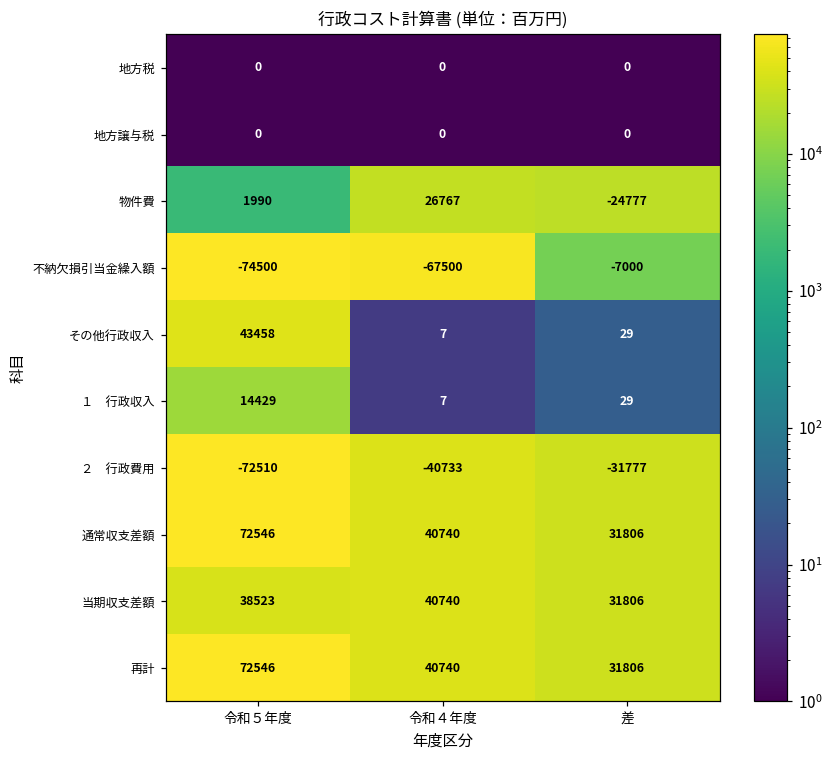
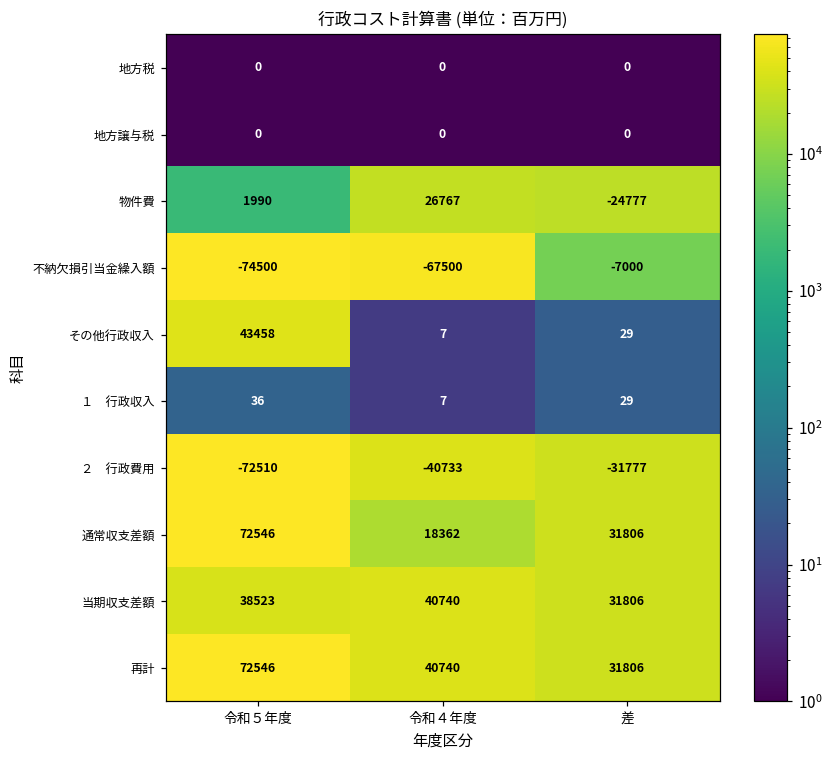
  {
    "地方税": {
      "令和５年度": 0,
      "令和４年度": 0,
      "差": 0
    },
    "地方譲与税": {
      "令和５年度": 0,
      "令和４年度": 0,
      "差": 0
    },
    "物件費": {
      "令和５年度": 1990,
      "令和４年度": 26767,
      "差": -24777
    },
    "不納欠損引当金繰入額": {
      "令和５年度": -74500,
      "令和４年度": -67500,
      "差": -7000
    },
    "その他行政収入": {
      "令和５年度": 43458,
      "令和４年度": 7,
      "差": 29
    },
    "１ 行政収入": {
-     "令和５年度": 14429,
+     "令和５年度": 36,
      "令和４年度": 7,
      "差": 29
    },
    "２ 行政費用": {
      "令和５年度": -72510,
      "令和４年度": -40733,
      "差": -31777
    },
    "通常収支差額": {
      "令和５年度": 72546,
-     "令和４年度": 40740,
+     "令和４年度": 18362,
      "差": 31806
    },
    "当期収支差額": {
      "令和５年度": 38523,
      "令和４年度": 40740,
      "差": 31806
    },
    "再計": {
      "令和５年度": 72546,
      "令和４年度": 40740,
      "差": 31806
    }
  }
